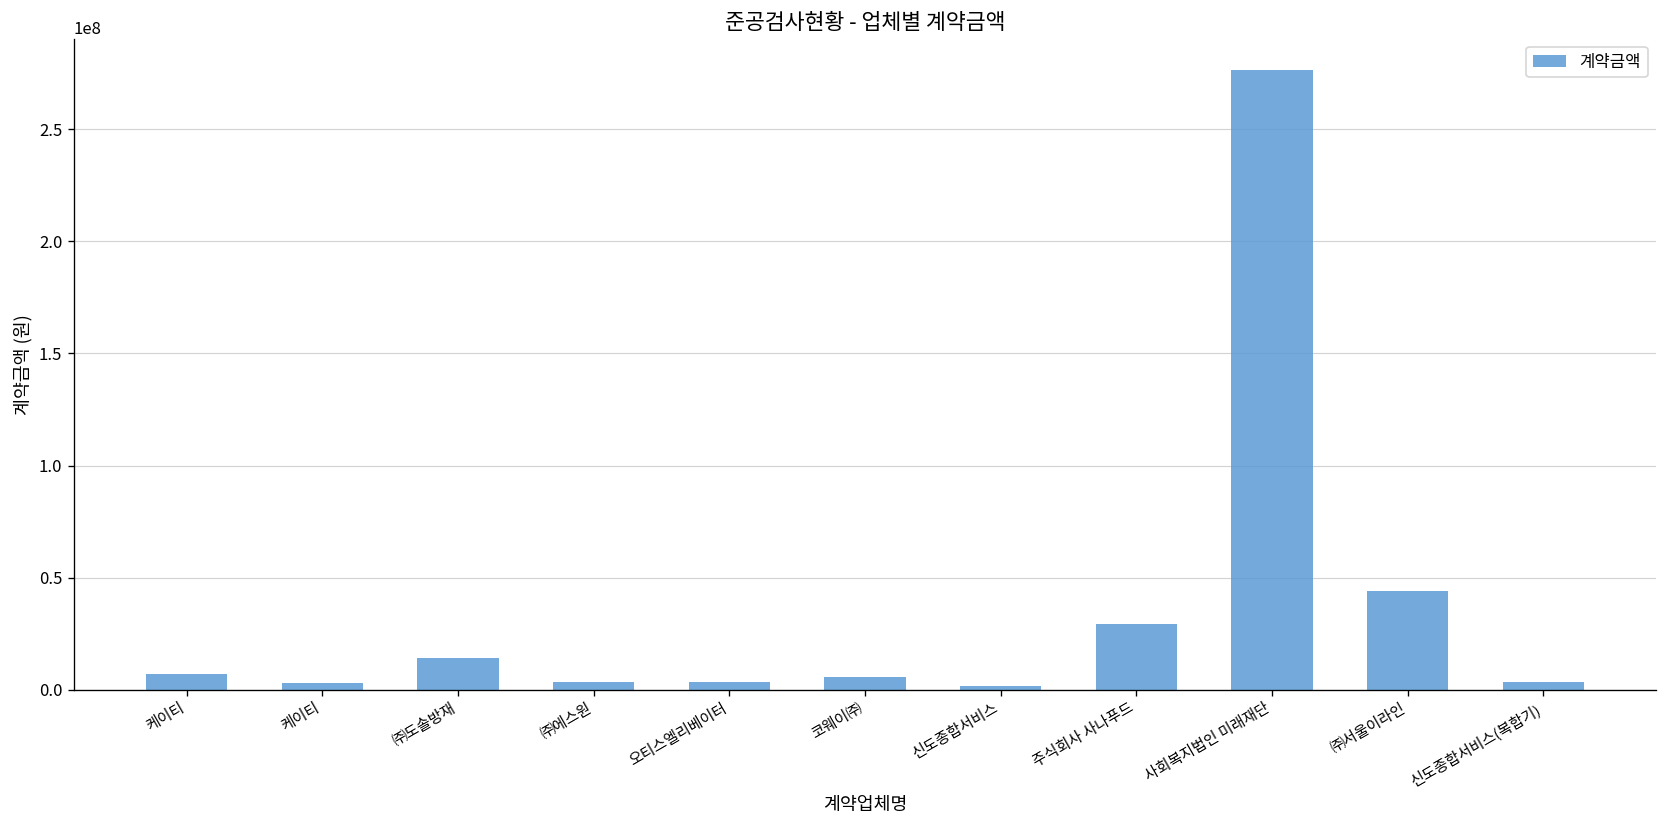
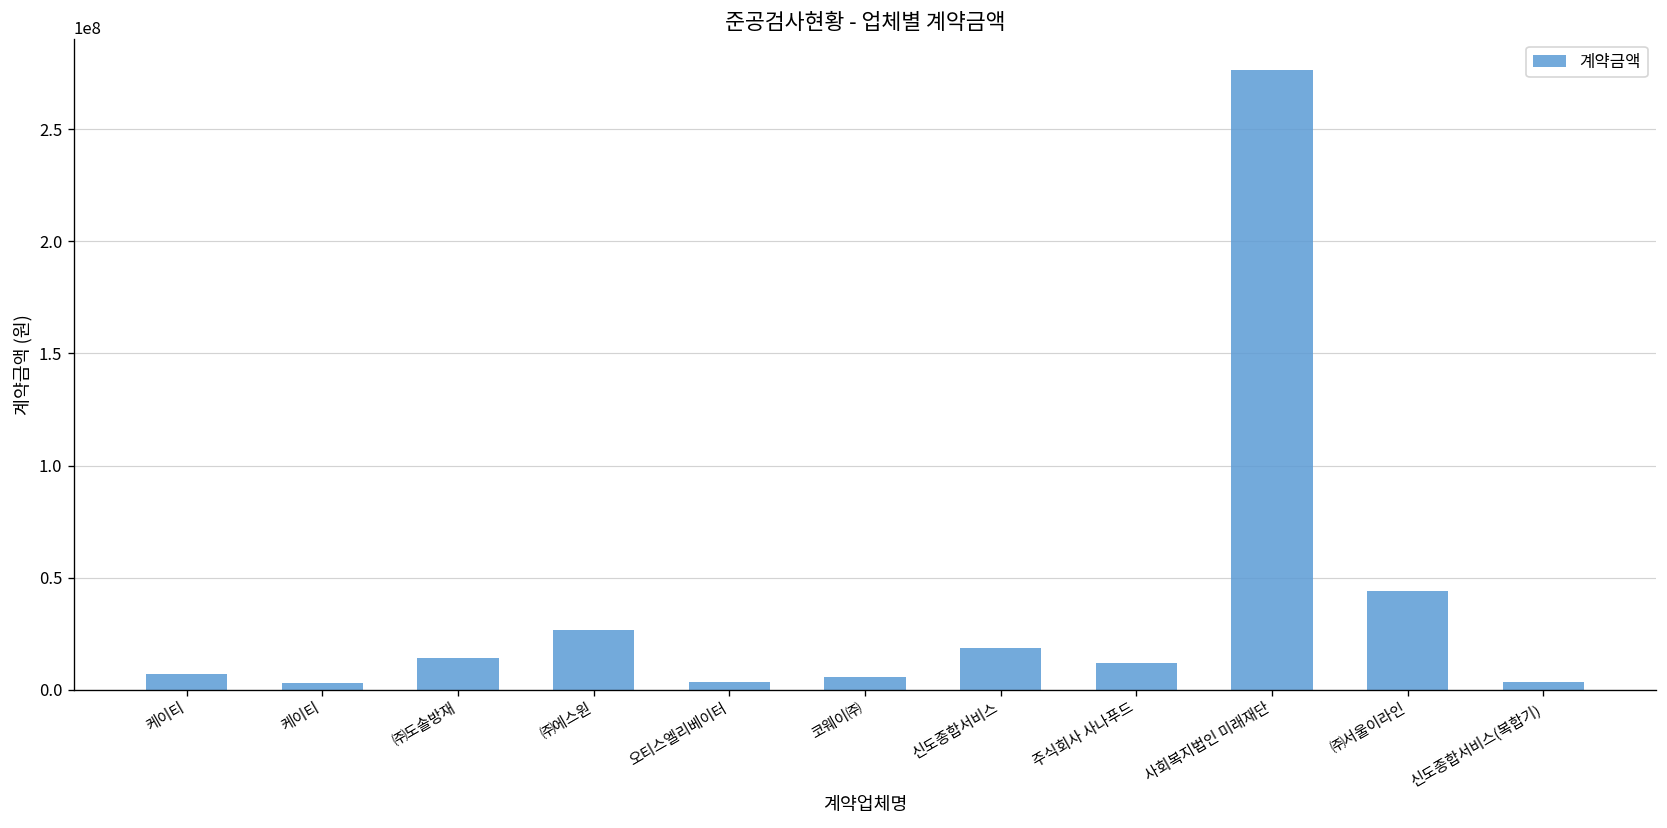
  {
    "㈜도솔방재": 14000000,
-   "㈜에스원": 3000000,
+   "㈜에스원": 27000000,
    "오티스엘리베이터": 3000000,
    "코웨이㈜": 6000000,
-   "신도종합서비스": 2000000,
-   "주식회사 사나푸드": 29000000,
+   "신도종합서비스": 19000000,
+   "주식회사 사나푸드": 12000000,
    "사회복지법인 미래재단": 277000000,
    "㈜서울이라인": 44000000,
    "신도종합서비스(복합기)": 3000000
  }
